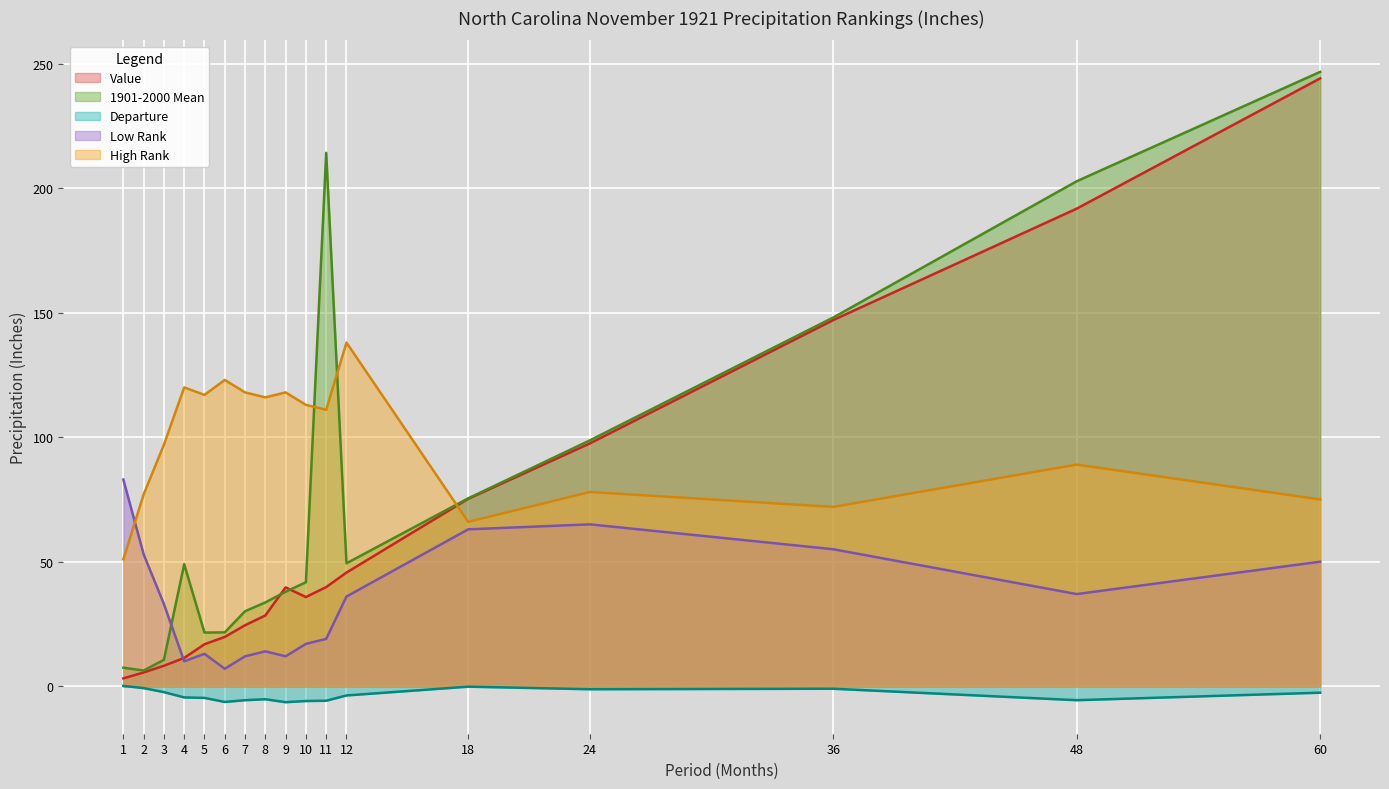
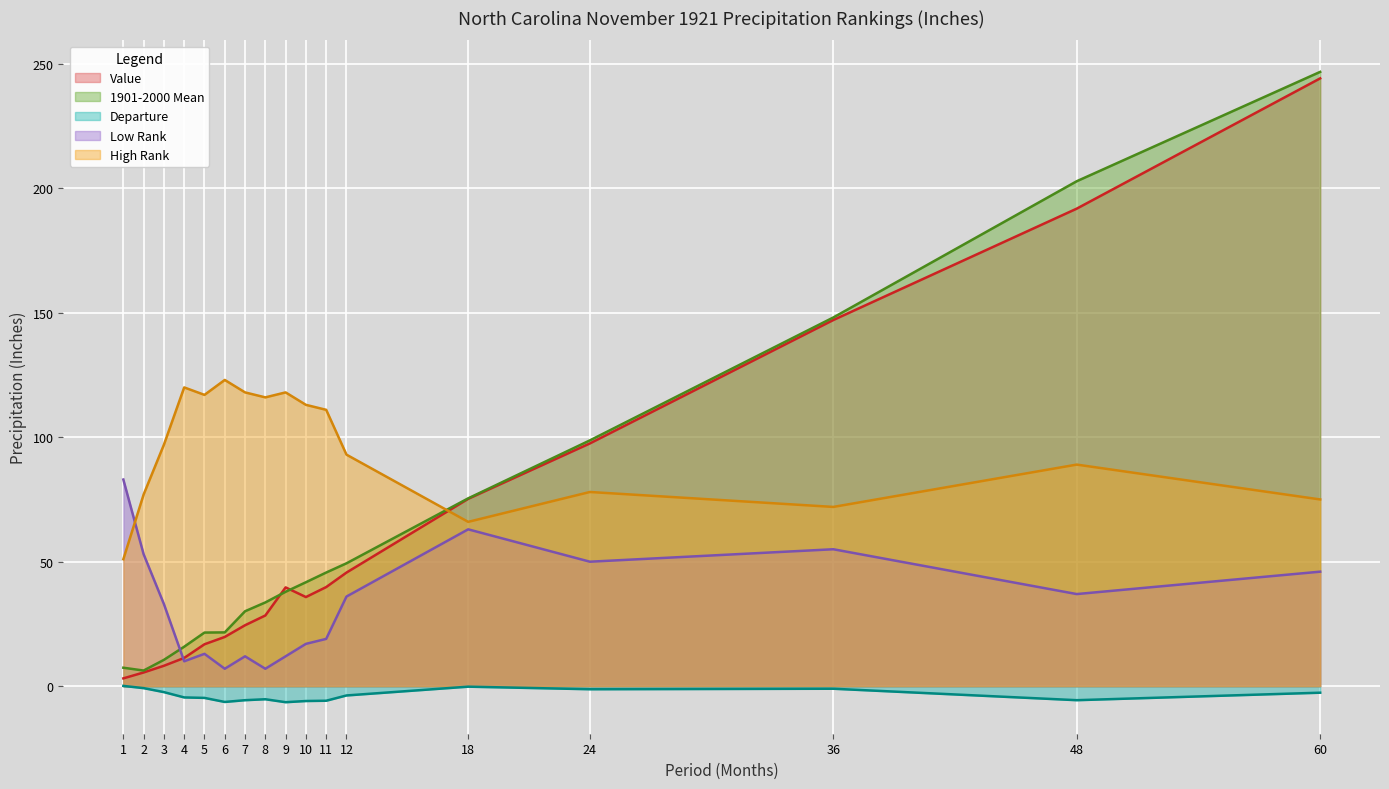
  {
    "Value": {
      "1": 3,
      "3": 8,
      "4": 11,
      "5": 17,
      "6": 20,
      "7": 24,
      "8": 28,
      "9": 40,
      "10": 36,
      "11": 40,
      "12": 46,
      "24": 98,
      "48": 192,
      "60": 244
    },
    "1901-2000 Mean": {
      "1": 7,
      "3": 11,
-     "4": 49,
+     "4": 16,
      "5": 22,
      "6": 22,
      "7": 30,
      "8": 34,
      "9": 38,
      "10": 42,
-     "11": 214,
+     "11": 46,
      "12": 49,
      "24": 99,
      "48": 203,
      "60": 247
    },
    "Low Rank": {
      "1": 83,
      "2": 53,
      "3": 33,
      "4": 10,
      "5": 13,
      "6": 7,
      "7": 12,
-     "8": 14,
+     "8": 7,
      "9": 12,
      "10": 17,
      "11": 19,
      "12": 36,
      "18": 63,
-     "24": 65,
+     "24": 50,
      "36": 55,
      "48": 37,
-     "60": 50
+     "60": 46
    },
    "High Rank": {
      "1": 51,
      "2": 77,
      "3": 97,
      "4": 120,
      "5": 117,
      "6": 123,
      "7": 118,
      "8": 116,
      "9": 118,
      "10": 113,
      "11": 111,
-     "12": 138,
+     "12": 93,
      "18": 66,
      "24": 78,
      "36": 72,
      "48": 89,
      "60": 75
    }
  }
